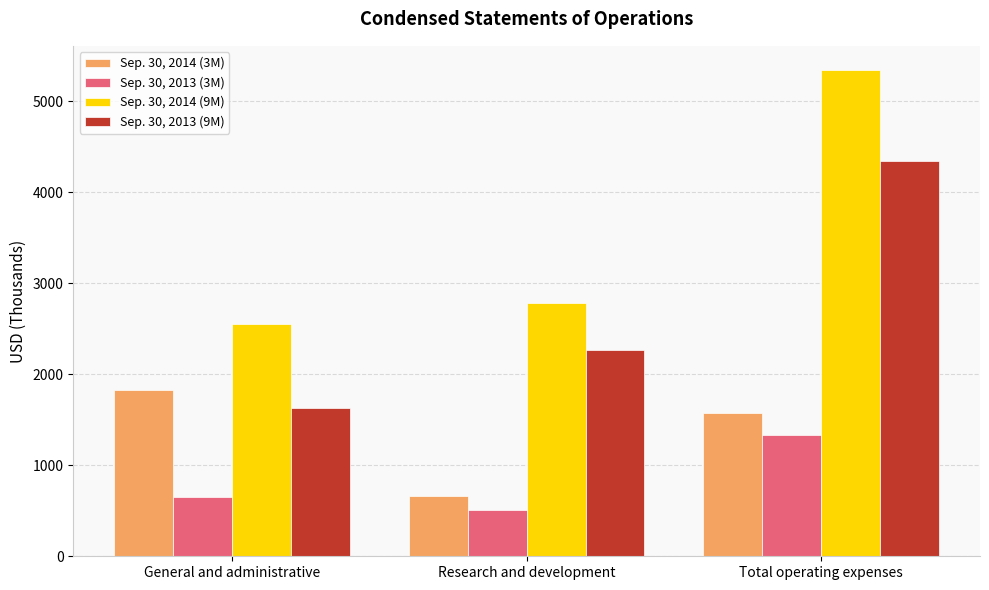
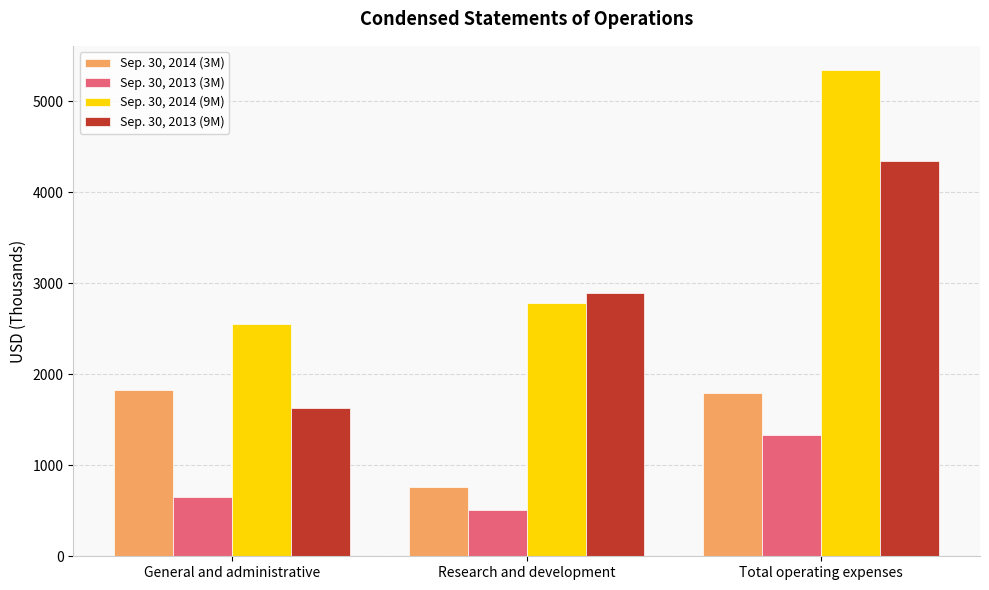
  {
    "Sep. 30, 2014 (3M)": {
      "General and administrative": 1800,
-     "Research and development": 700,
-     "Total operating expenses": 1600
+     "Research and development": 800,
+     "Total operating expenses": 1800
    },
    "Sep. 30, 2013 (3M)": {
      "General and administrative": 600,
      "Research and development": 500,
      "Total operating expenses": 1300
    },
    "Sep. 30, 2014 (9M)": {
      "General and administrative": 2600,
      "Research and development": 2800,
      "Total operating expenses": 5300
    },
    "Sep. 30, 2013 (9M)": {
      "General and administrative": 1600,
-     "Research and development": 2300,
+     "Research and development": 2900,
      "Total operating expenses": 4300
    }
  }
